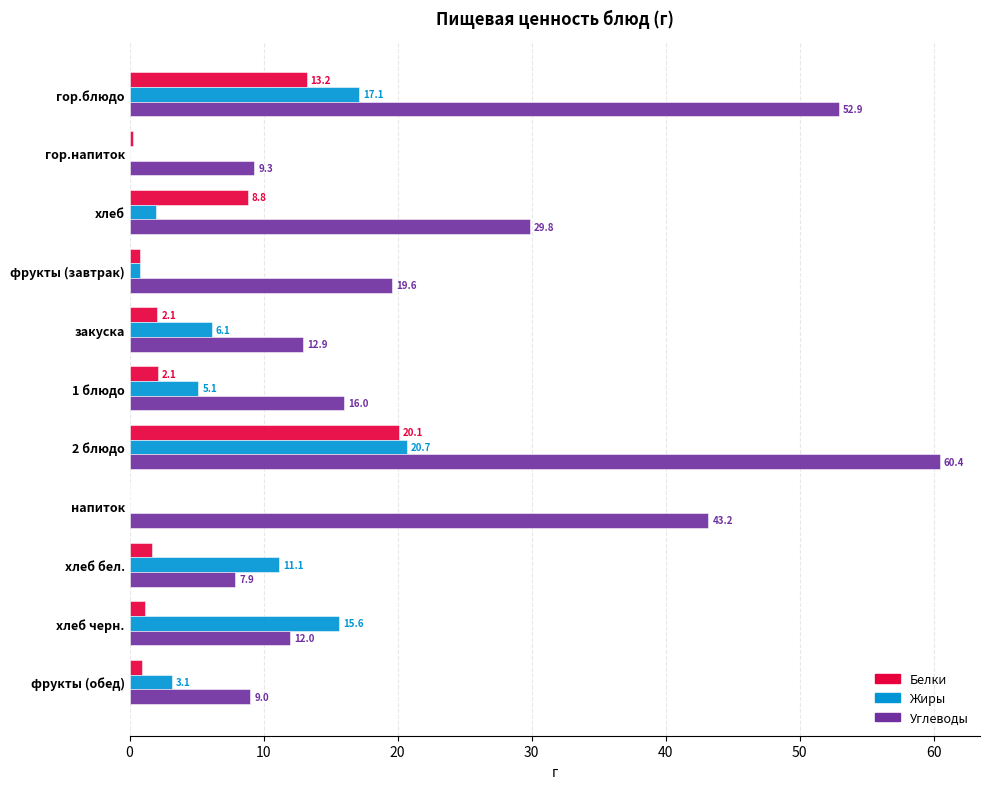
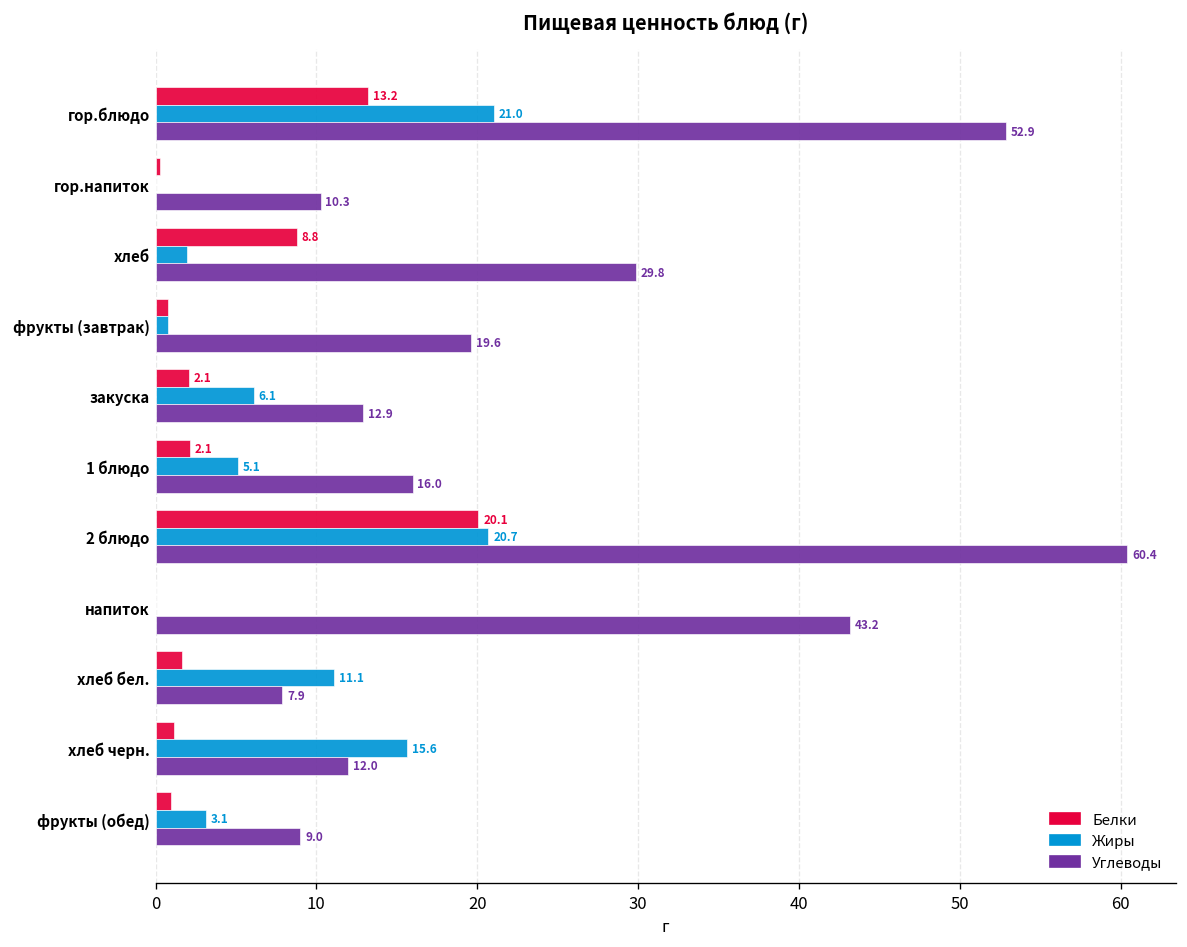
  {
    "Белки": {
      "гор.блюдо": 13.2,
      "хлеб": 8.8,
      "закуска": 2.1,
      "1 блюдо": 2.1,
      "2 блюдо": 20.1
    },
    "Жиры": {
-     "гор.блюдо": 17.1,
+     "гор.блюдо": 21.0,
      "закуска": 6.1,
      "1 блюдо": 5.1,
      "2 блюдо": 20.7,
      "хлеб бел.": 11.1,
      "хлеб черн.": 15.6,
      "фрукты (обед)": 3.1
    },
    "Углеводы": {
      "гор.блюдо": 52.9,
-     "гор.напиток": 9.3,
+     "гор.напиток": 10.3,
      "хлеб": 29.8,
      "фрукты (завтрак)": 19.6,
      "закуска": 12.9,
      "1 блюдо": 16.0,
      "2 блюдо": 60.4,
      "напиток": 43.2,
      "хлеб бел.": 7.9,
      "хлеб черн.": 12.0,
      "фрукты (обед)": 9.0
    }
  }
